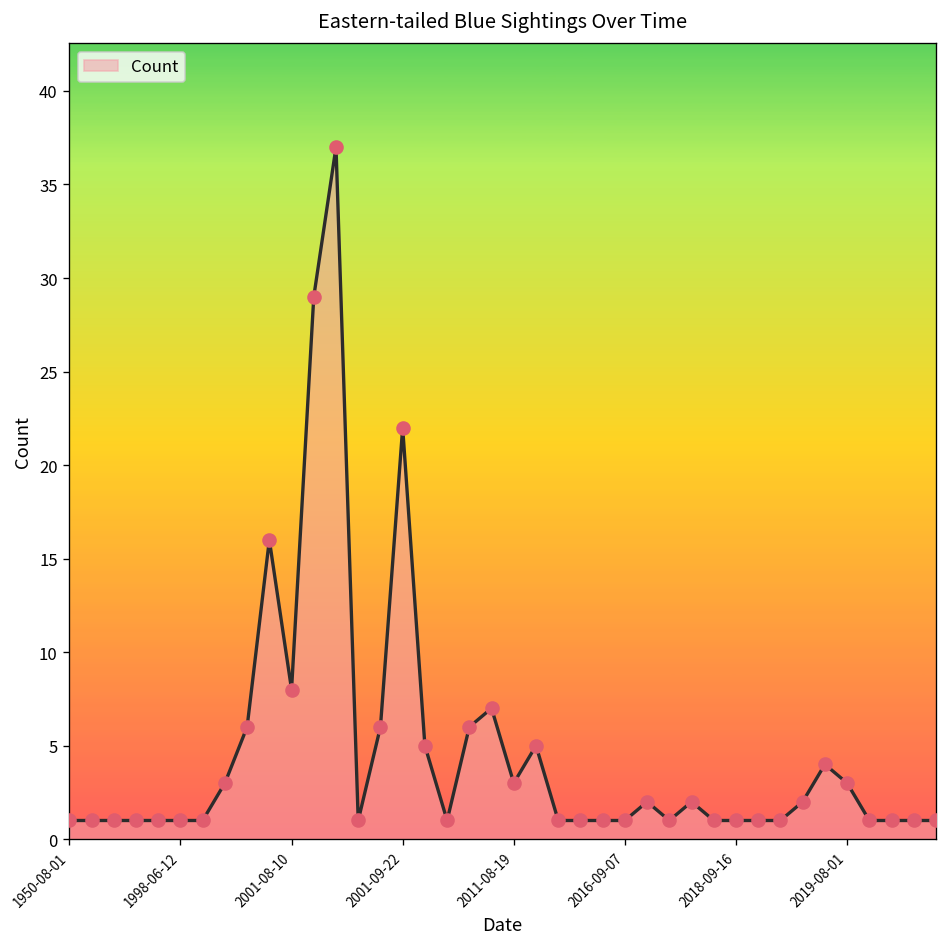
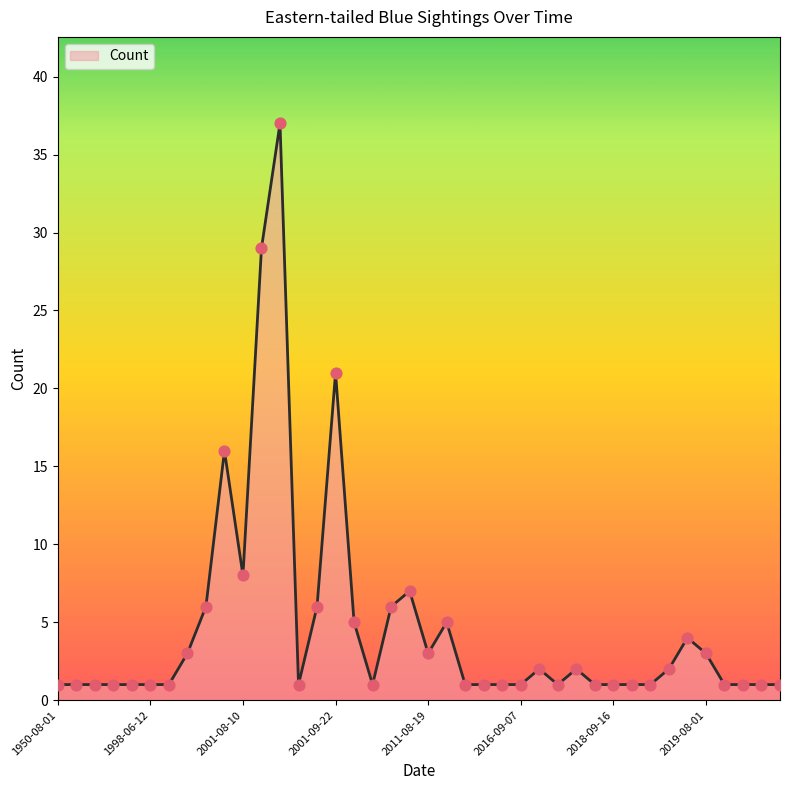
  {
    "1950-08-01": 1,
-   "2001-09-22": 22,
+   "2001-09-22": 21,
    "2016-09-07": 1
  }
